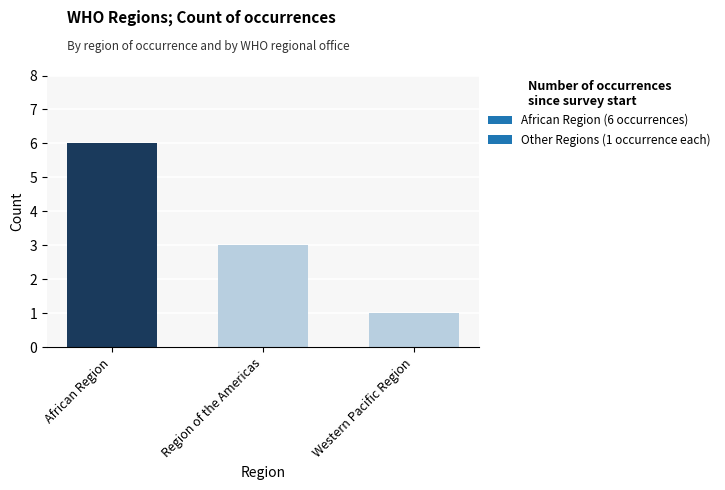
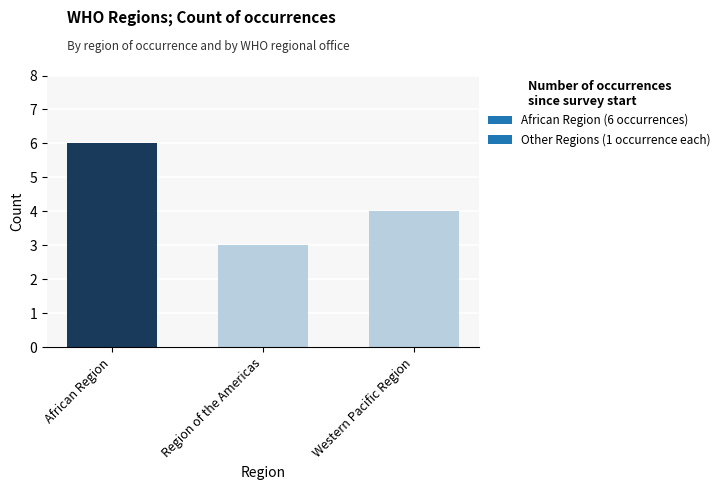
  {
    "African Region": 6,
    "Region of the Americas": 3,
-   "Western Pacific Region": 1
+   "Western Pacific Region": 4
  }
